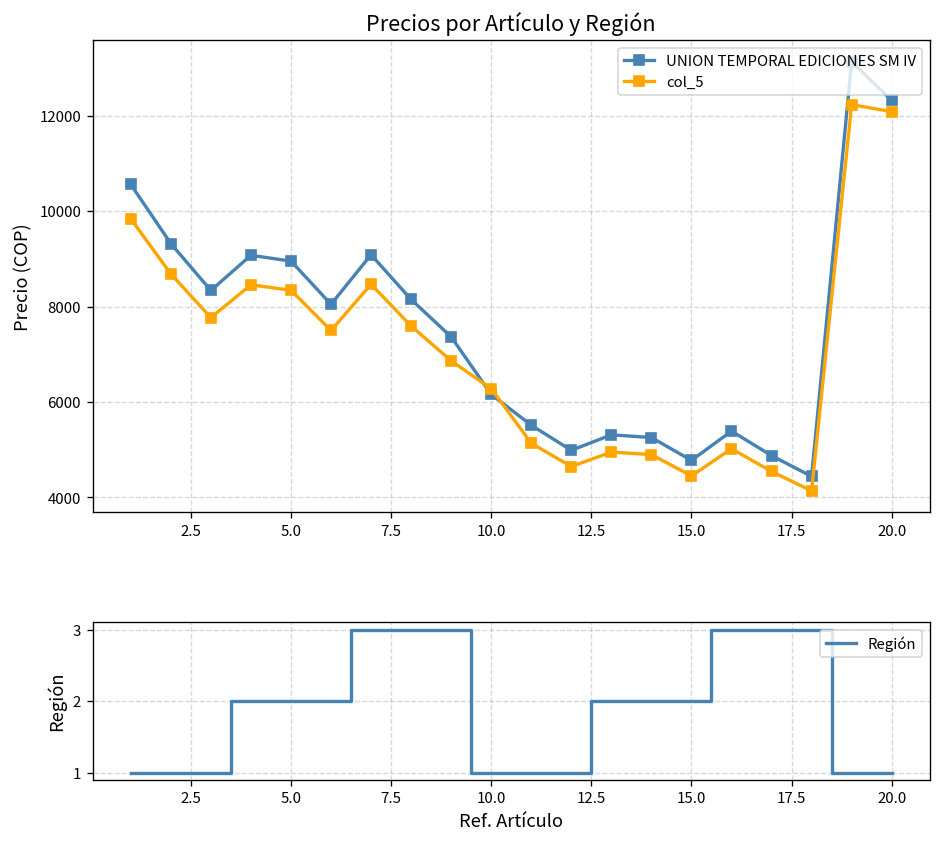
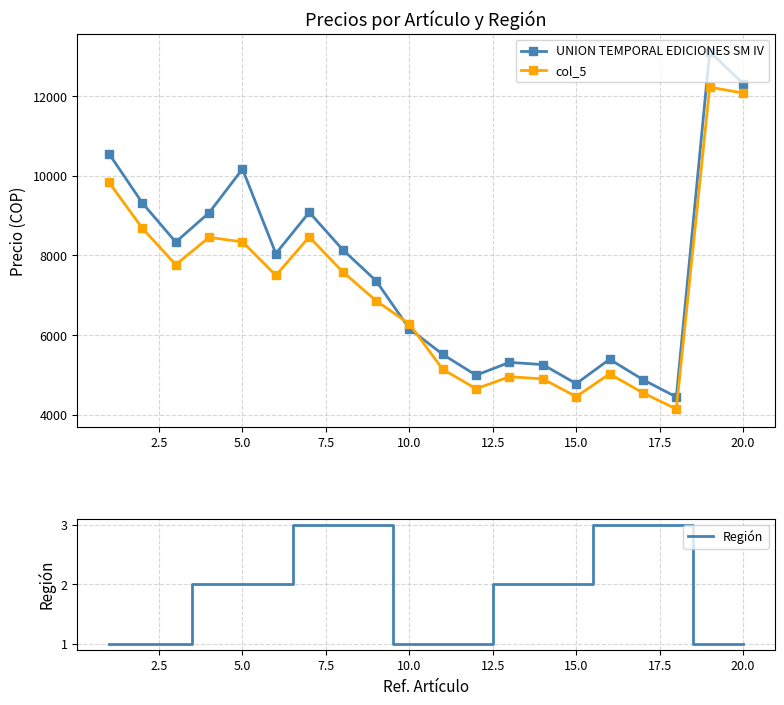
  {
    "Precios por Artículo y Región": {
      "UNION TEMPORAL EDICIONES SM IV": {
-       "5.0": 9000,
+       "5.0": 10200,
        "10.0": 6200,
        "15.0": 4800,
        "20.0": 12300
      },
      "col_5": {
        "5.0": 8300,
        "10.0": 6300,
        "15.0": 4500,
        "20.0": 12100
      }
    }
  }
